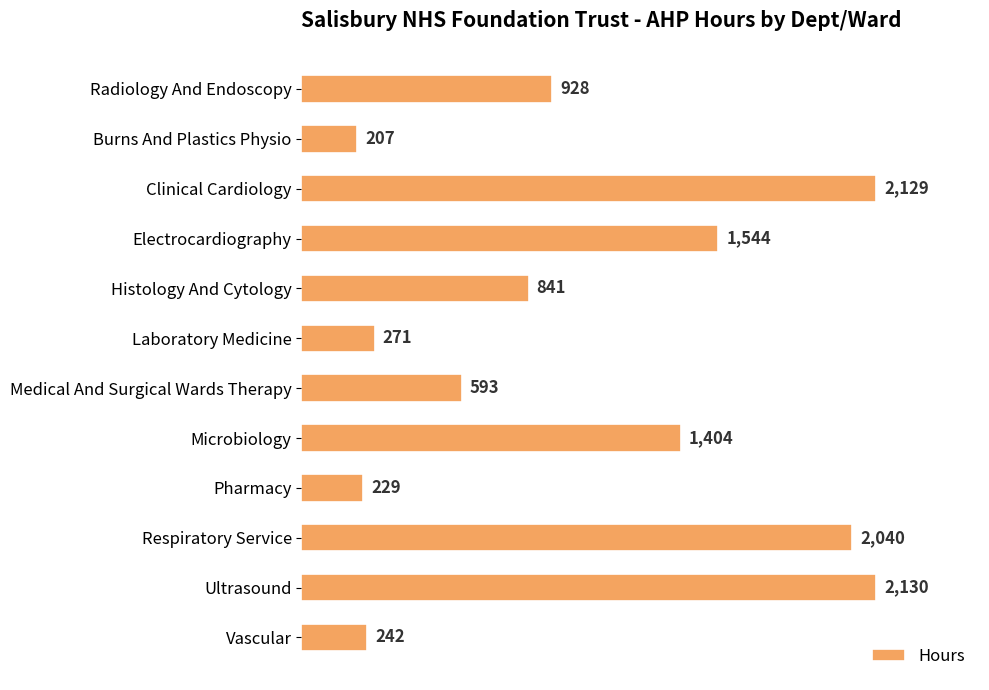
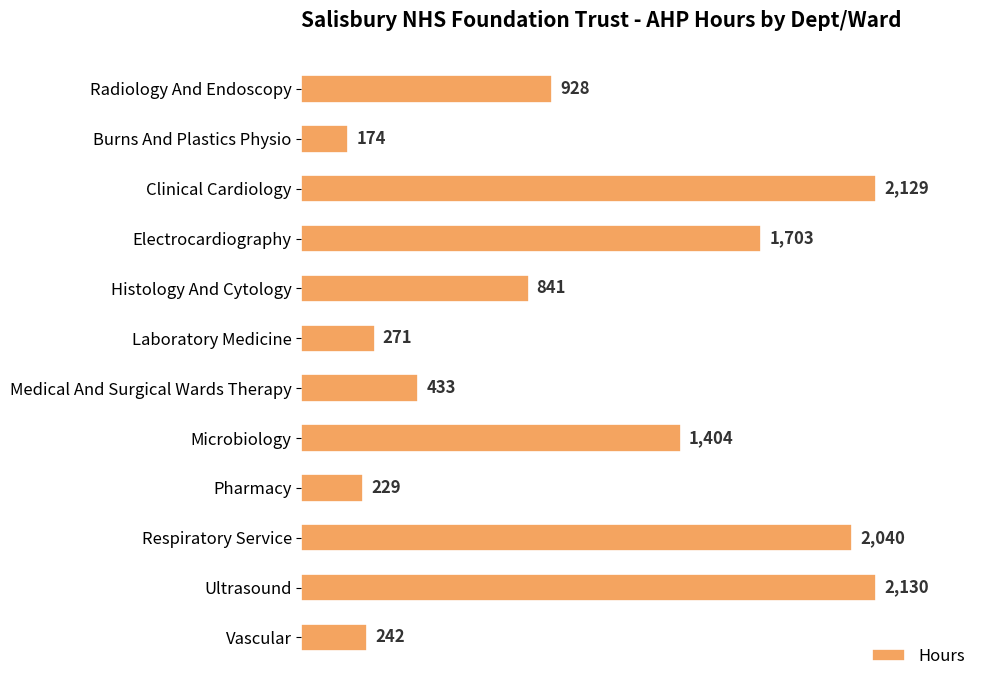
  {
    "Radiology And Endoscopy": "928",
-   "Burns And Plastics Physio": "207",
+   "Burns And Plastics Physio": "174",
    "Clinical Cardiology": "2,129",
-   "Electrocardiography": "1,544",
+   "Electrocardiography": "1,703",
    "Histology And Cytology": "841",
    "Laboratory Medicine": "271",
-   "Medical And Surgical Wards Therapy": "593",
+   "Medical And Surgical Wards Therapy": "433",
    "Microbiology": "1,404",
    "Pharmacy": "229",
    "Respiratory Service": "2,040",
    "Ultrasound": "2,130",
    "Vascular": "242"
  }
